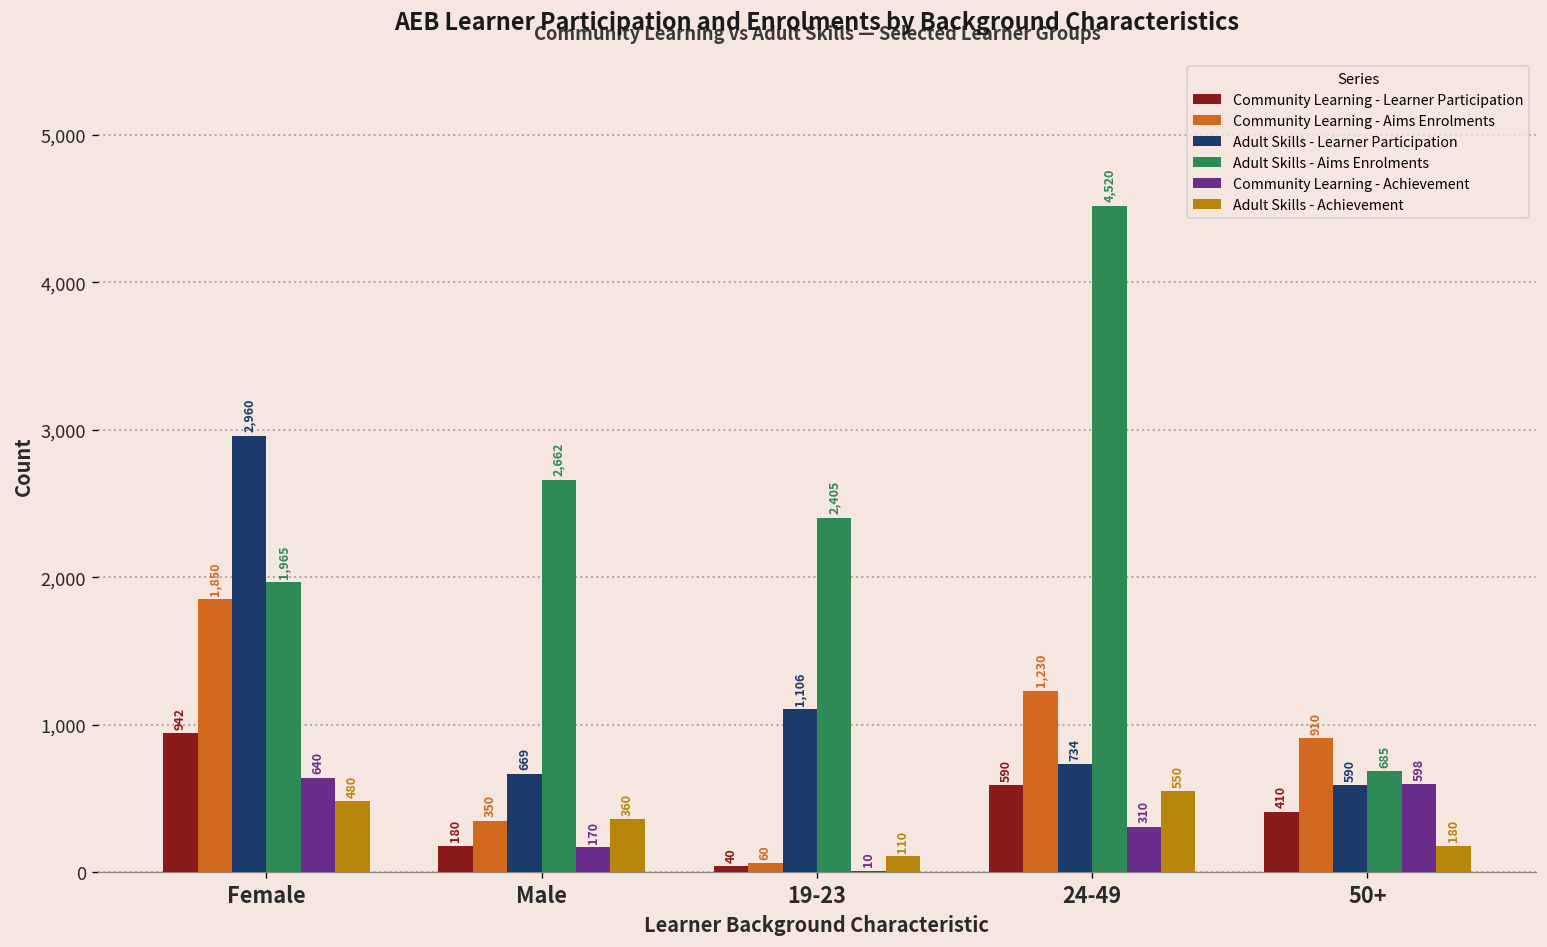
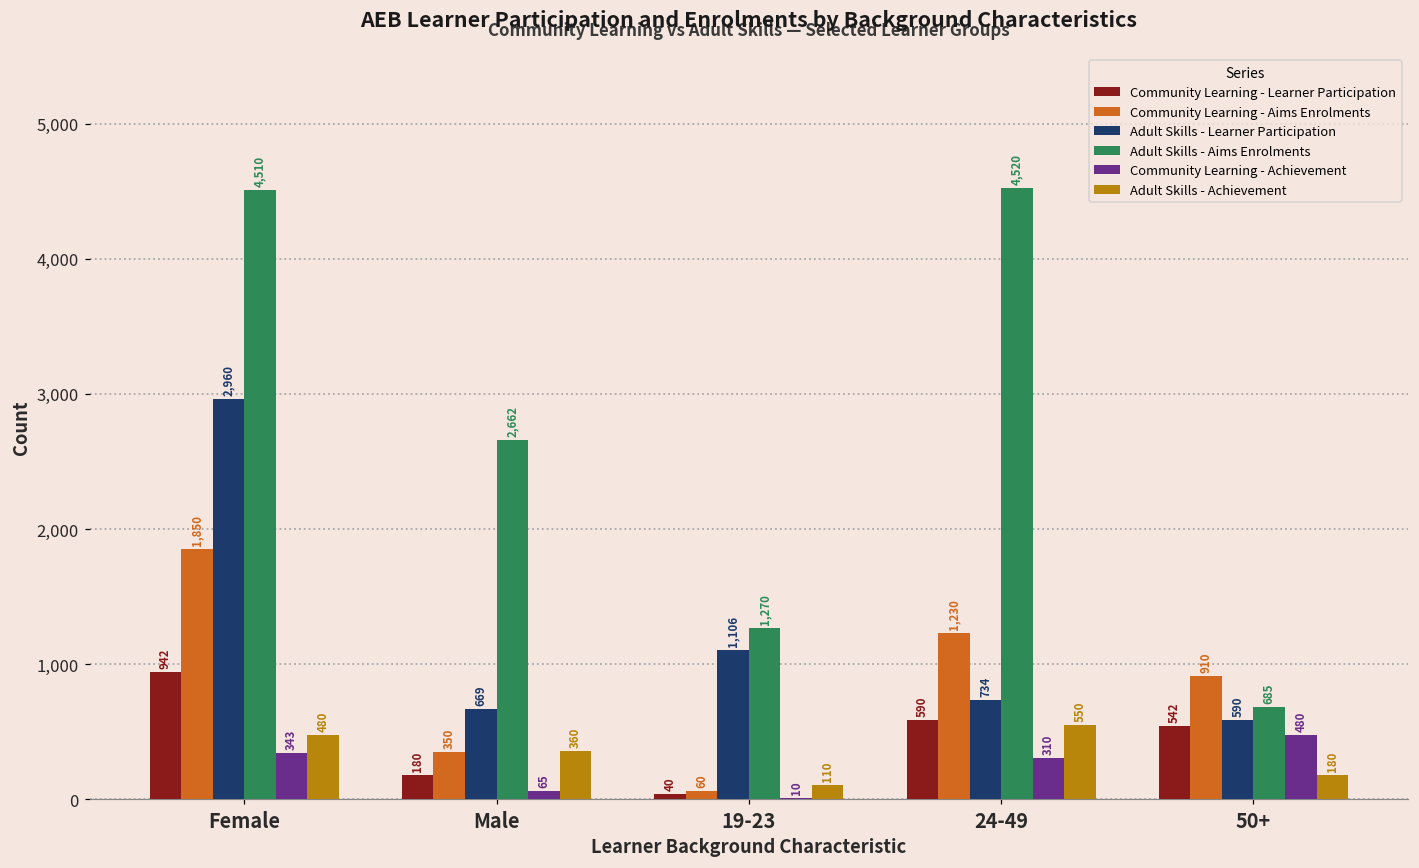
  {
    "Community Learning - Learner Participation": {
      "Female": "942",
      "Male": "180",
      "19-23": "40",
      "24-49": "590",
-     "50+": "410"
+     "50+": "542"
    },
    "Adult Skills - Learner Participation": {
      "Female": "2,960",
      "Male": "669",
      "19-23": "1,106",
      "24-49": "734",
      "50+": "590"
    },
    "Adult Skills - Aims Enrolments": {
-     "Female": "1,965",
+     "Female": "4,510",
      "Male": "2,662",
-     "19-23": "2,405",
+     "19-23": "1,270",
      "24-49": "4,520",
      "50+": "685"
    },
    "Community Learning - Achievement": {
-     "Female": "640",
-     "Male": "170",
+     "Female": "343",
+     "Male": "65",
      "19-23": "10",
      "24-49": "310",
-     "50+": "598"
+     "50+": "480"
    }
  }
